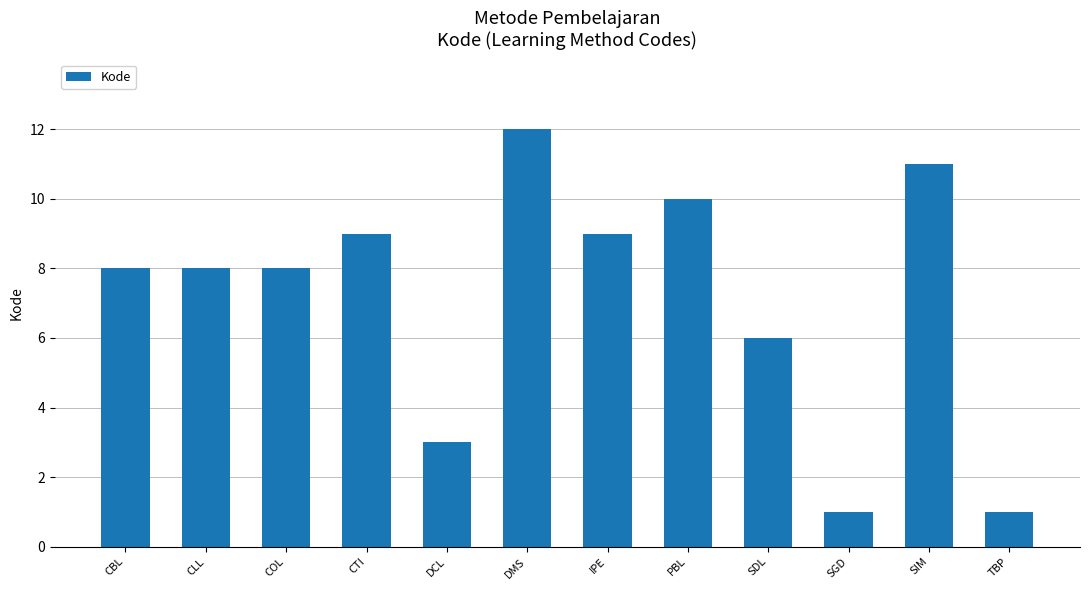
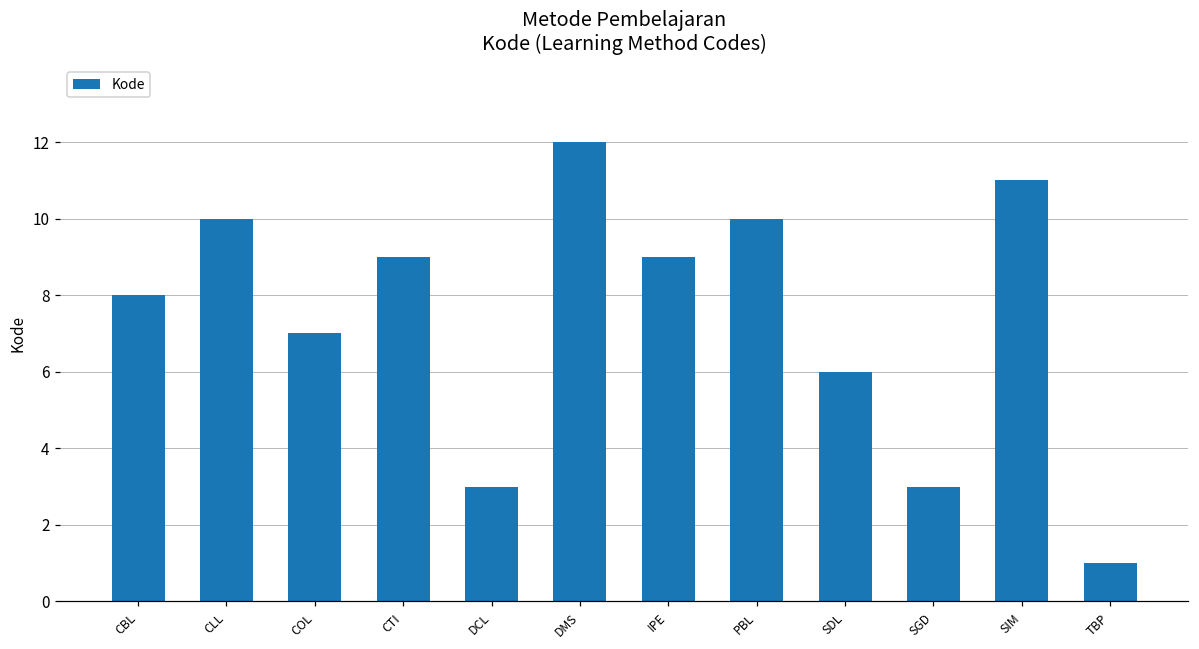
  {
    "CBL": 8,
-   "CLL": 8,
-   "COL": 8,
+   "CLL": 10,
+   "COL": 7,
    "CTI": 9,
    "DCL": 3,
    "DMS": 12,
    "IPE": 9,
    "PBL": 10,
    "SDL": 6,
-   "SGD": 1,
+   "SGD": 3,
    "SIM": 11,
    "TBP": 1
  }
